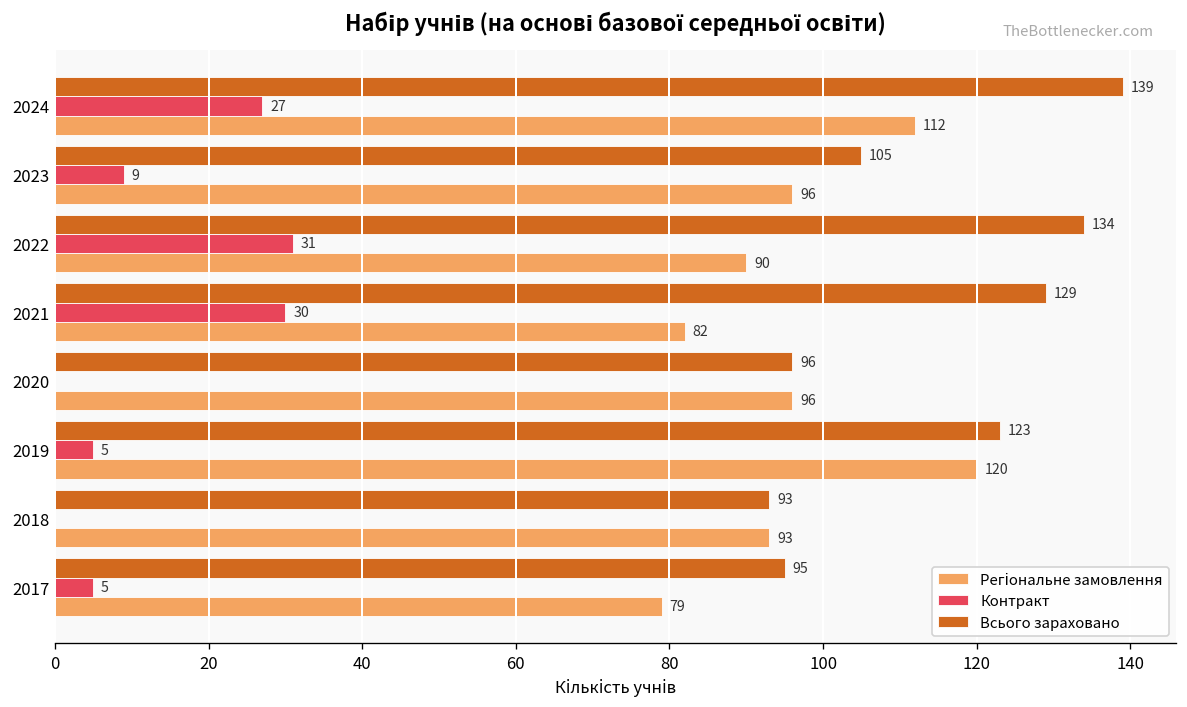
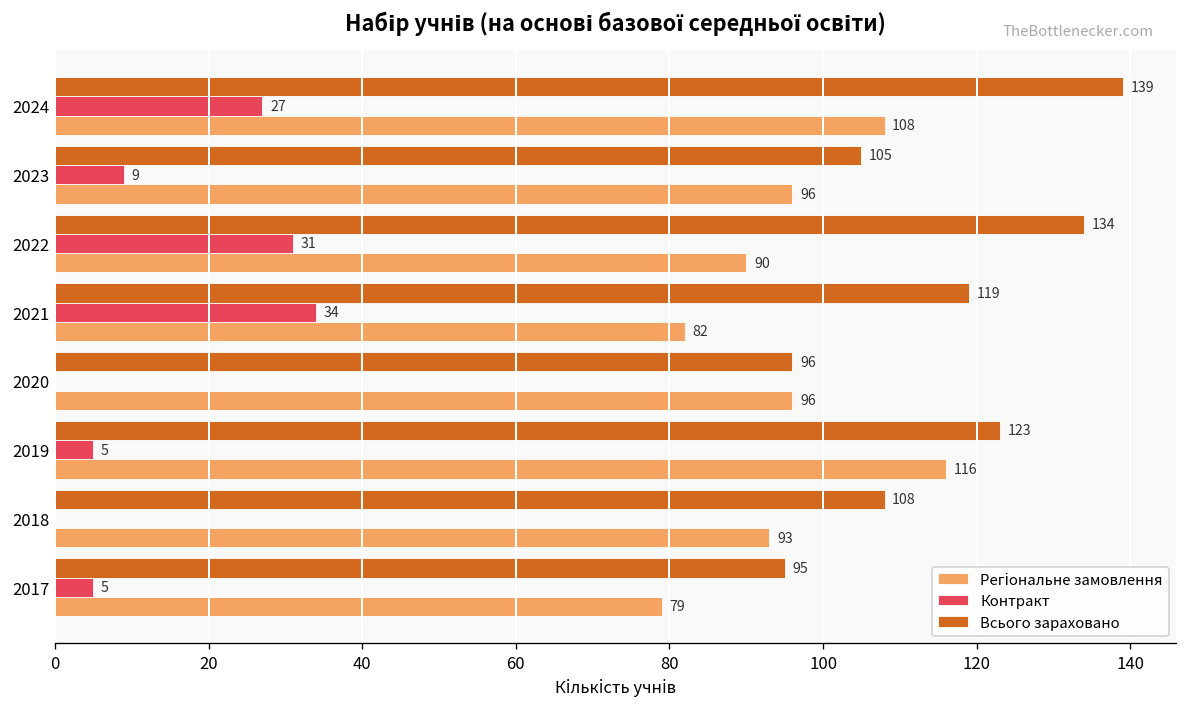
  {
    "Регіональне замовлення": {
-     "2024": 112,
+     "2024": 108,
      "2023": 96,
      "2022": 90,
      "2021": 82,
      "2020": 96,
-     "2019": 120,
+     "2019": 116,
      "2018": 93,
      "2017": 79
    },
    "Контракт": {
      "2024": 27,
      "2023": 9,
      "2022": 31,
-     "2021": 30,
+     "2021": 34,
      "2019": 5,
      "2017": 5
    },
    "Всього зараховано": {
      "2024": 139,
      "2023": 105,
      "2022": 134,
-     "2021": 129,
+     "2021": 119,
      "2020": 96,
      "2019": 123,
-     "2018": 93,
+     "2018": 108,
      "2017": 95
    }
  }
